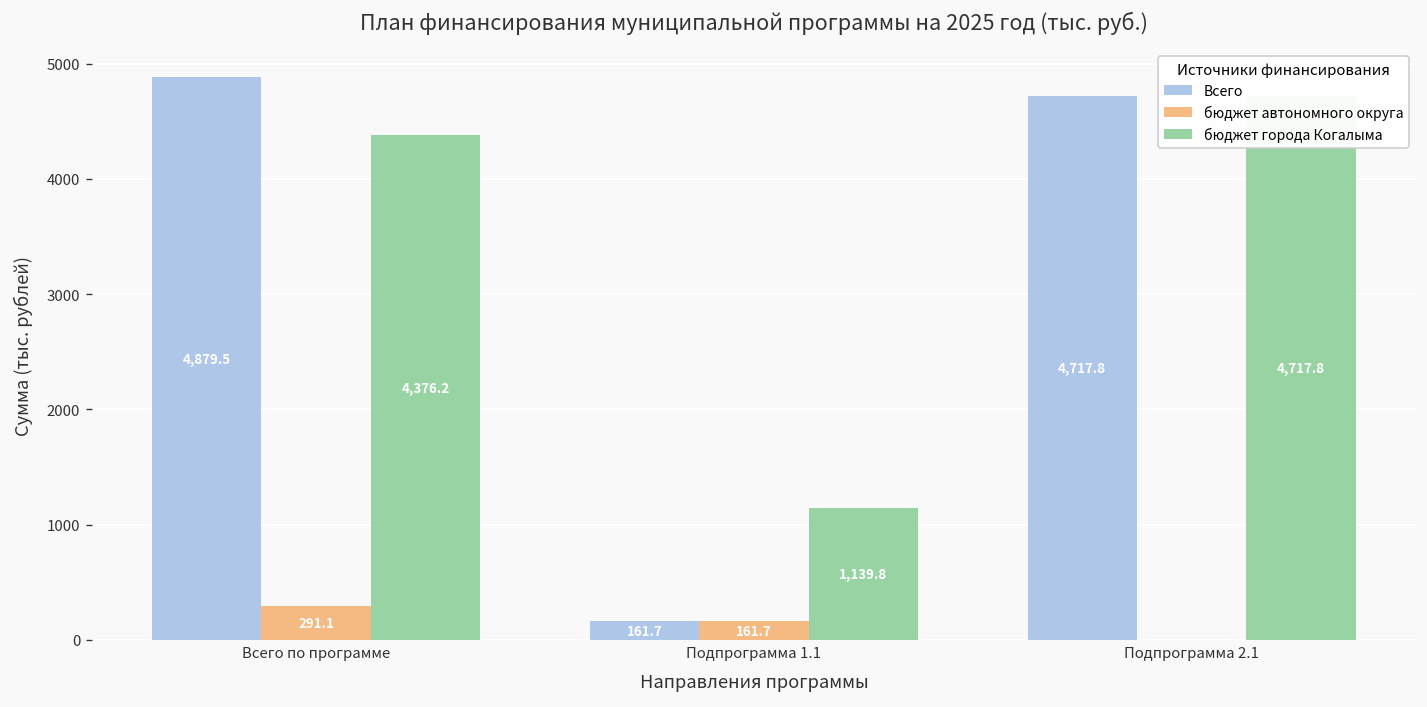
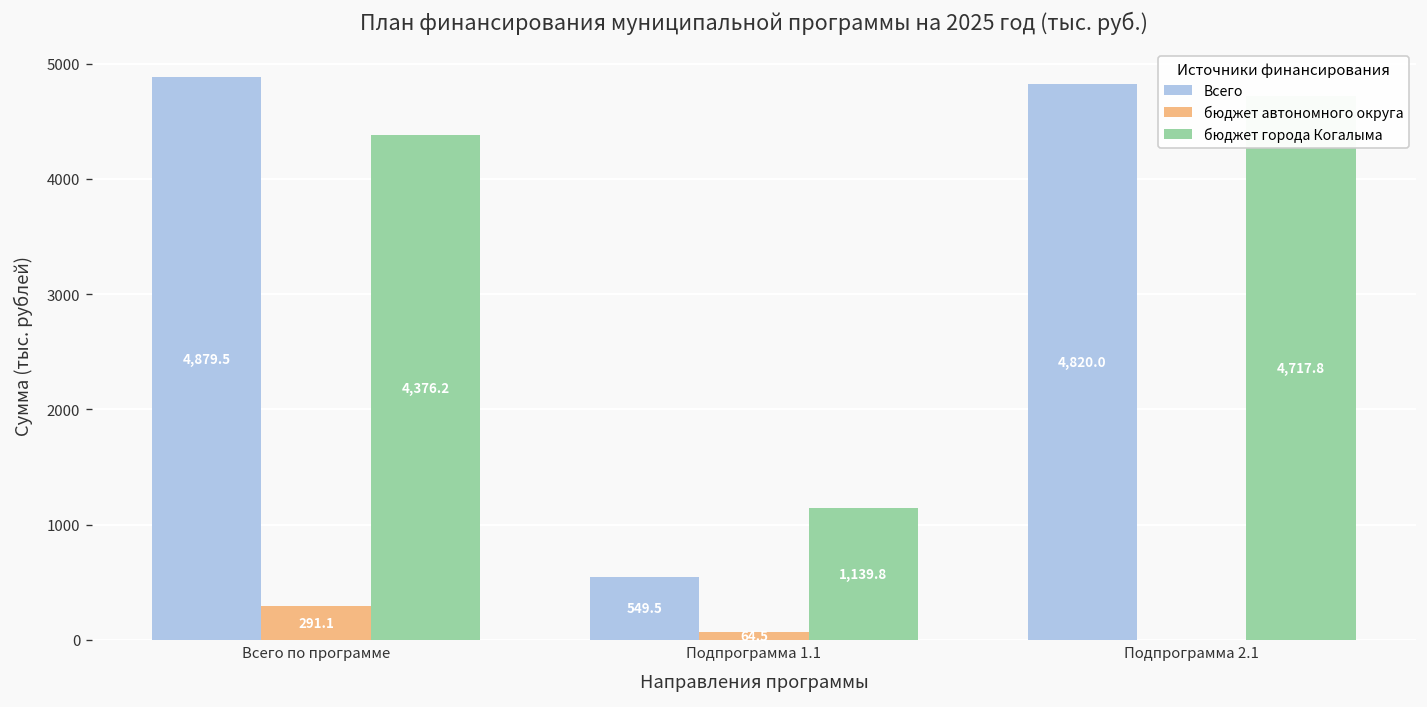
  {
    "Всего": {
      "Всего по программе": "4,879.5",
-     "Подпрограмма 1.1": "161.7",
-     "Подпрограмма 2.1": "4,717.8"
+     "Подпрограмма 1.1": "549.5",
+     "Подпрограмма 2.1": "4,820.0"
    },
    "бюджет автономного округа": {
-     "Подпрограмма 1.1": "200",
+     "Подпрограмма 1.1": "100",
      "Подпрограмма 2.1": "0"
    },
    "бюджет города Когалыма": {
      "Всего по программе": "4,376.2",
      "Подпрограмма 1.1": "1,139.8"
    }
  }
